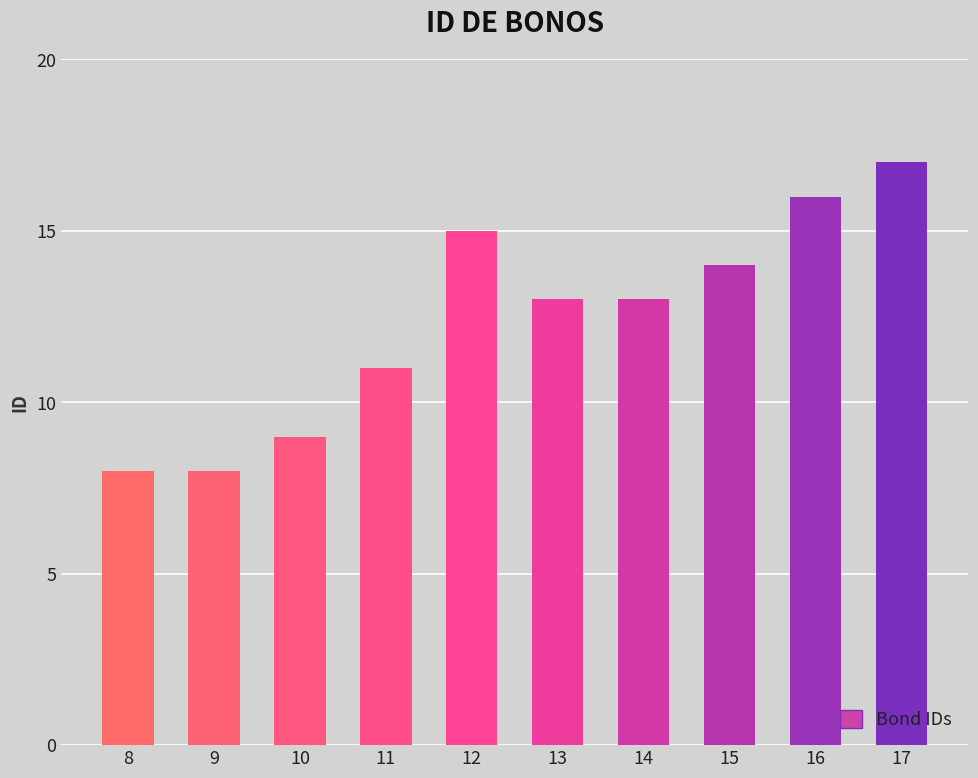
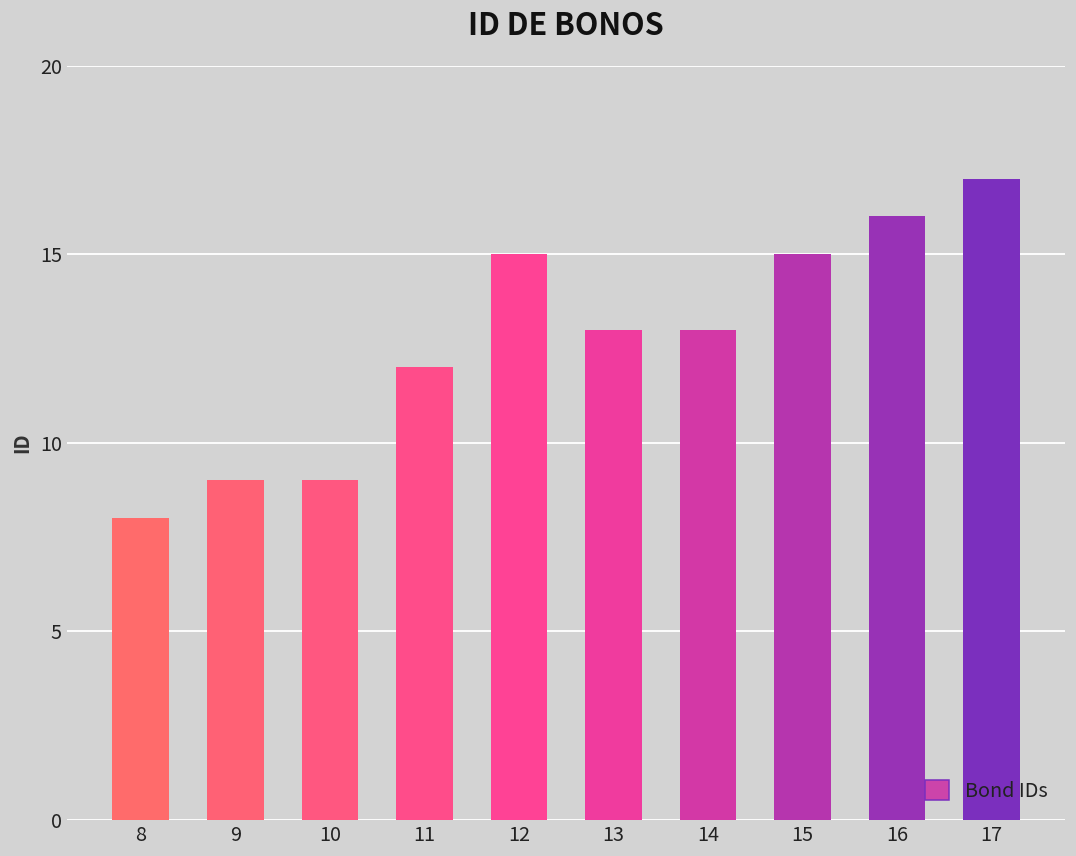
  {
    "8": 8,
-   "9": 8,
+   "9": 9,
    "10": 9,
-   "11": 11,
+   "11": 12,
    "12": 15,
    "13": 13,
    "14": 13,
-   "15": 14,
+   "15": 15,
    "16": 16,
    "17": 17
  }
